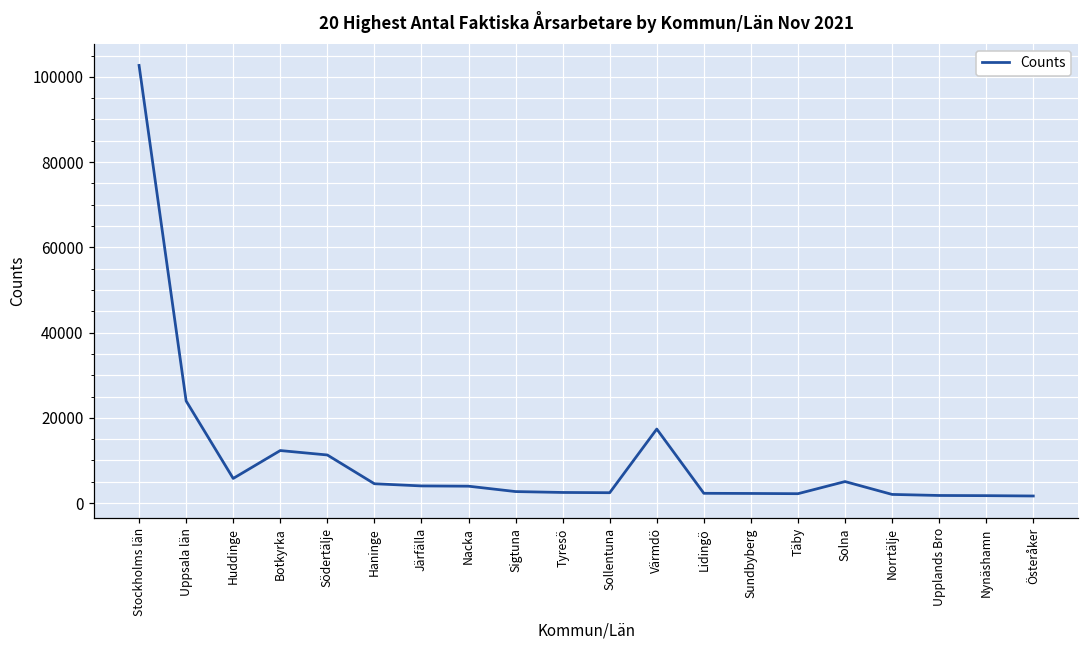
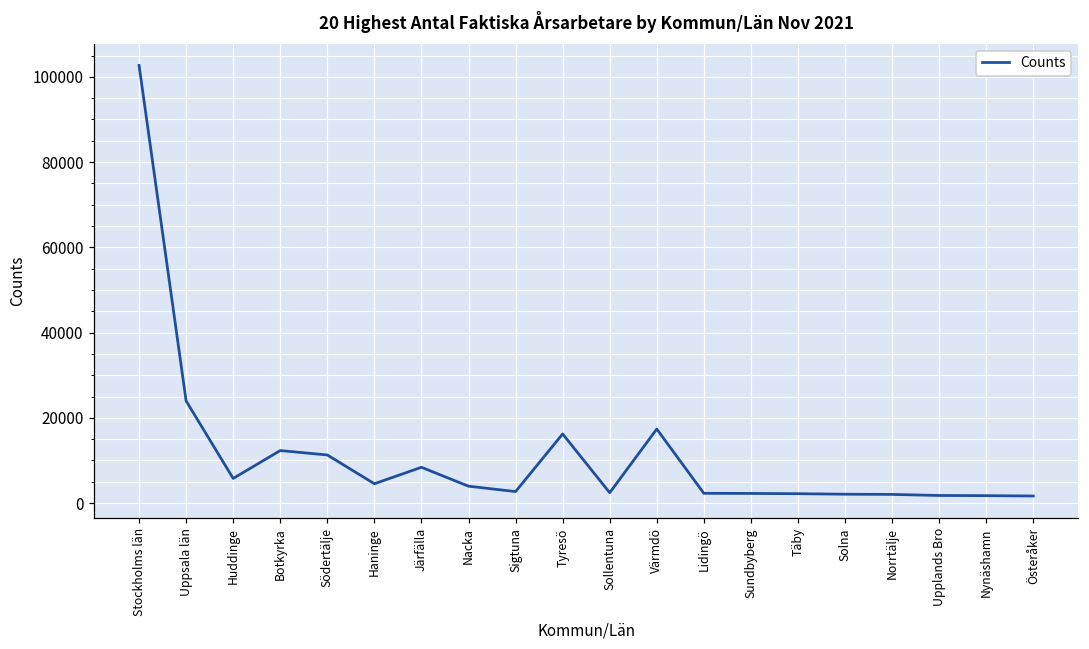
  {
    "Stockholms län": 103000,
    "Uppsala län": 24000,
    "Huddinge": 6000,
    "Botkyrka": 12000,
    "Södertälje": 11000,
    "Haninge": 5000,
-   "Järfälla": 4000,
+   "Järfälla": 8000,
    "Nacka": 4000,
    "Sigtuna": 3000,
-   "Tyresö": 2000,
+   "Tyresö": 16000,
    "Sollentuna": 2000,
    "Värmdö": 17000,
    "Lidingö": 2000,
    "Sundbyberg": 2000,
    "Täby": 2000,
-   "Solna": 5000,
+   "Solna": 2000,
    "Norrtälje": 2000,
    "Upplands Bro": 2000,
    "Nynäshamn": 2000,
    "Österåker": 2000
  }
